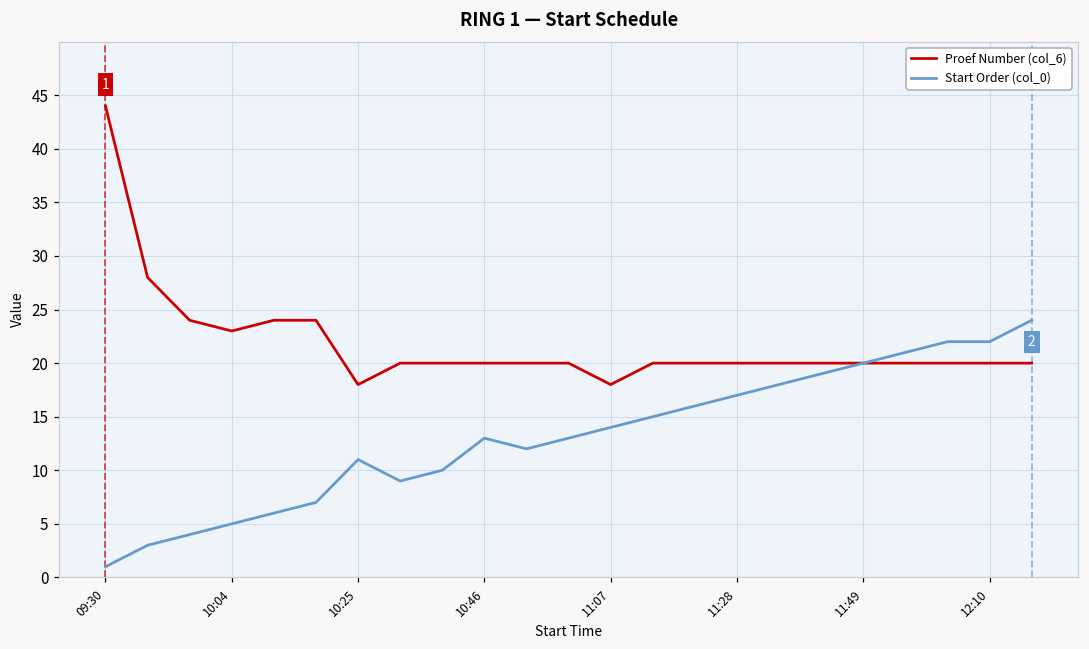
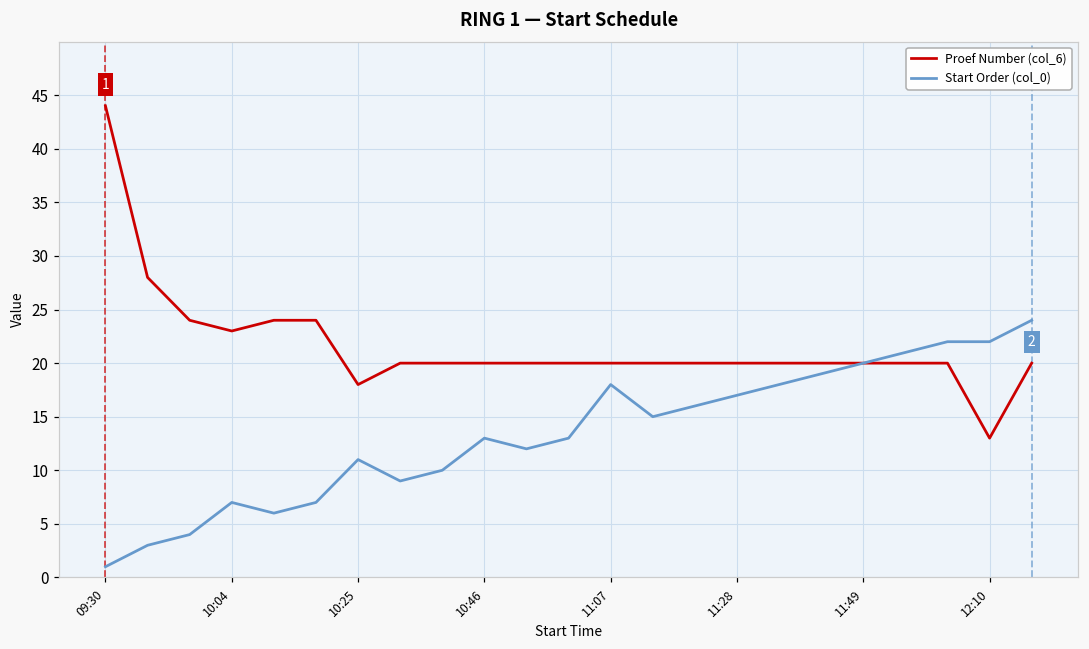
  {
    "Proef Number (col_6)": {
      "10:04": 23,
      "10:25": 18,
      "10:46": 20,
-     "11:07": 18,
+     "11:07": 20,
      "11:28": 20,
-     "12:10": 20
+     "12:10": 13
    },
    "Start Order (col_0)": {
      "09:30": 1,
-     "10:04": 5,
+     "10:04": 7,
      "10:25": 11,
      "10:46": 13,
-     "11:07": 14,
+     "11:07": 18,
      "11:28": 17,
      "12:10": 22
    }
  }
